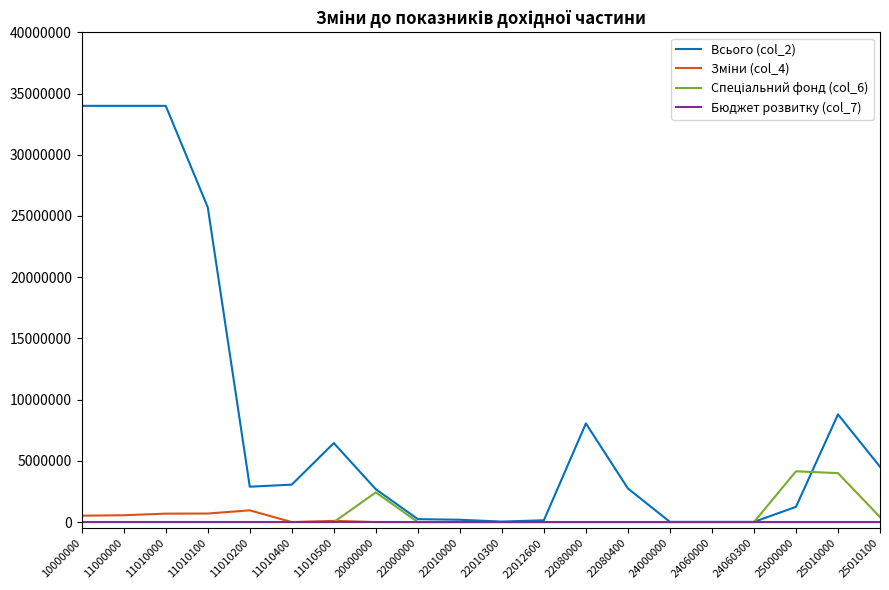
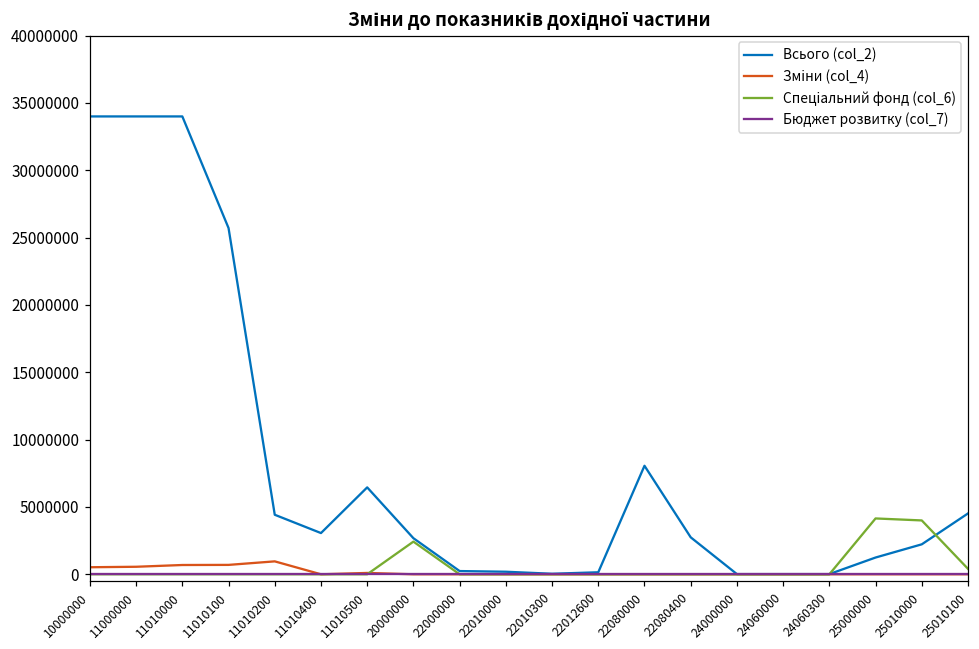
  {
    "Всього (col_2)": {
      "10000000": 34000000,
      "11000000": 34000000,
      "11010000": 34000000,
      "11010100": 25700000,
-     "11010200": 2900000,
+     "11010200": 4400000,
      "11010400": 3100000,
      "11010500": 6500000,
      "20000000": 2700000,
      "22000000": 200000,
      "22080000": 8100000,
      "22080400": 2700000,
      "25000000": 1200000,
-     "25010000": 8800000,
+     "25010000": 2200000,
      "25010100": 4500000
    },
    "Зміни (col_4)": {
      "10000000": 500000,
      "11000000": 600000,
      "11010000": 700000,
      "11010100": 700000,
      "11010200": 1000000
    },
    "Спеціальний фонд (col_6)": {
      "20000000": 2400000,
      "25000000": 4100000,
      "25010000": 4000000,
      "25010100": 400000
    }
  }
